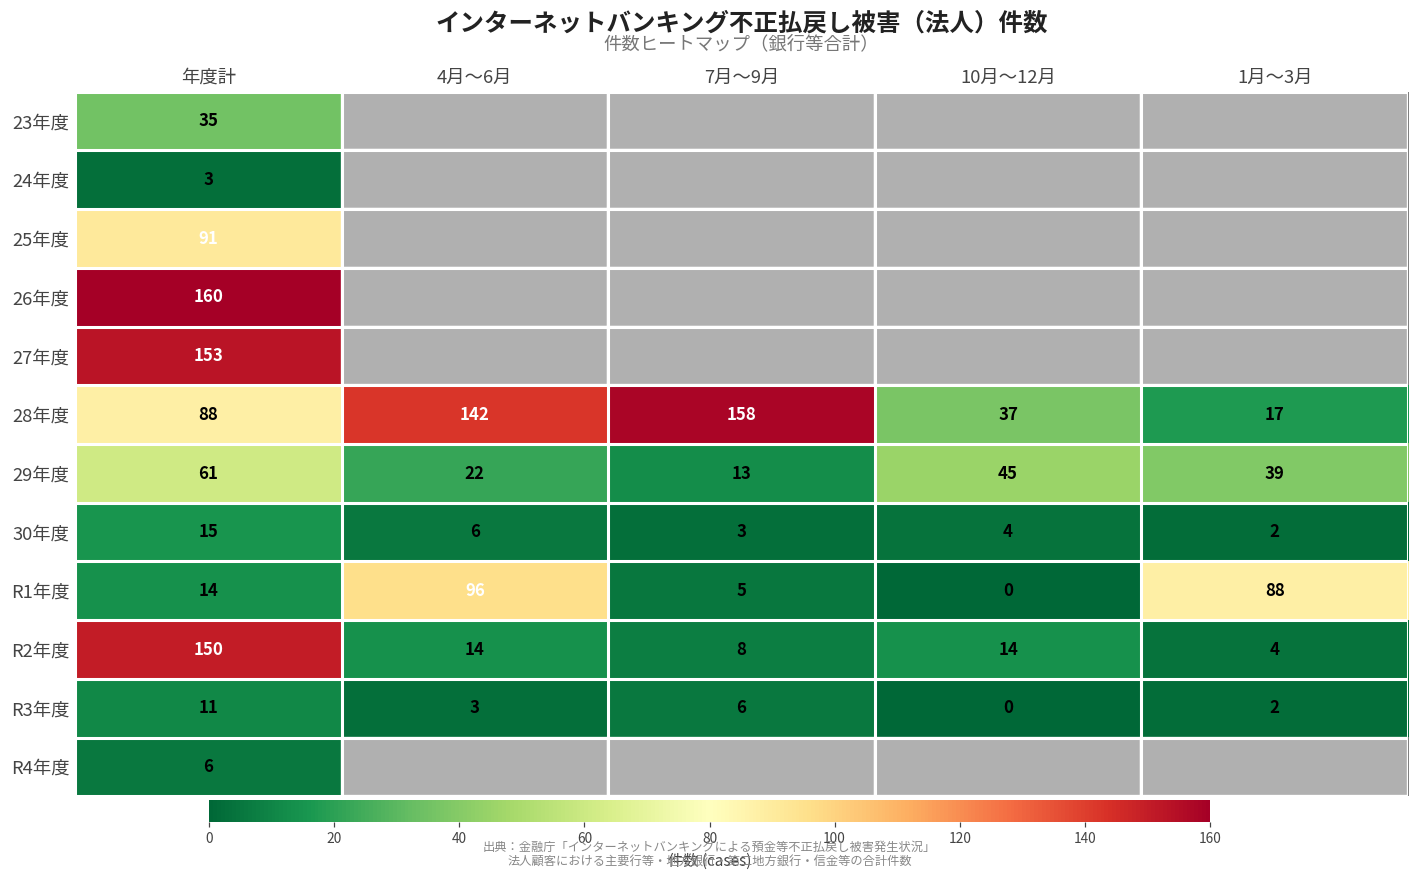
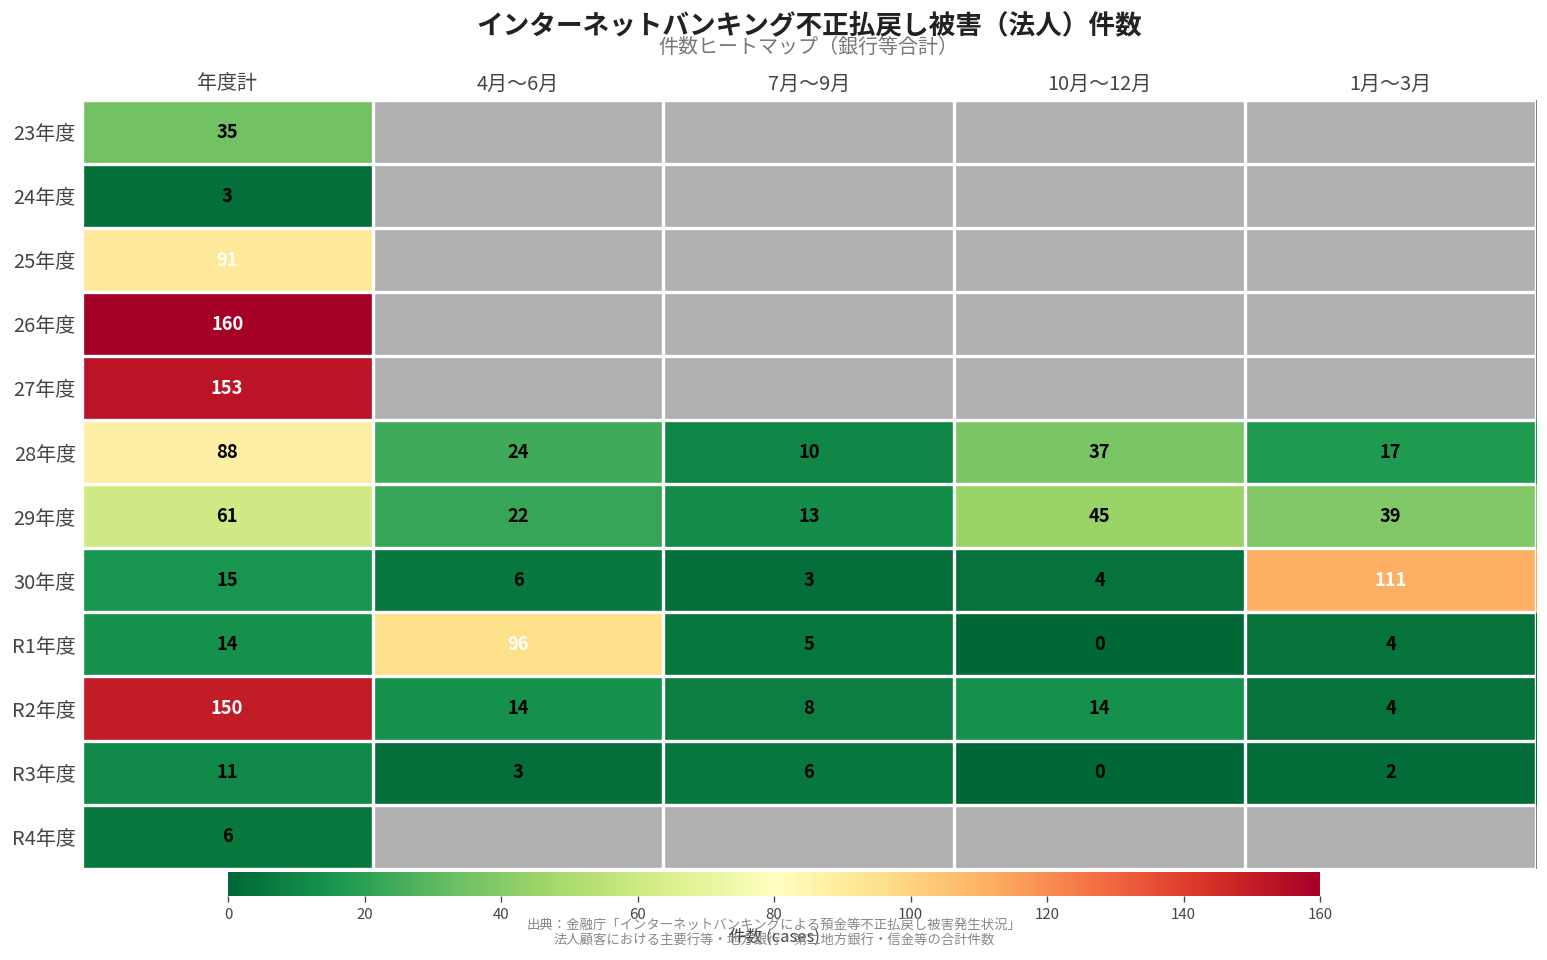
  {
    "23年度": {
      "年度計": 35
    },
    "24年度": {
      "年度計": 3
    },
    "25年度": {
      "年度計": 91
    },
    "26年度": {
      "年度計": 160
    },
    "27年度": {
      "年度計": 153
    },
    "28年度": {
      "年度計": 88,
-     "4月～6月": 142,
-     "7月～9月": 158,
+     "4月～6月": 24,
+     "7月～9月": 10,
      "10月～12月": 37,
      "1月～3月": 17
    },
    "29年度": {
      "年度計": 61,
      "4月～6月": 22,
      "7月～9月": 13,
      "10月～12月": 45,
      "1月～3月": 39
    },
    "30年度": {
      "年度計": 15,
      "4月～6月": 6,
      "7月～9月": 3,
      "10月～12月": 4,
-     "1月～3月": 2
+     "1月～3月": 111
    },
    "R1年度": {
      "年度計": 14,
      "4月～6月": 96,
      "7月～9月": 5,
      "10月～12月": 0,
-     "1月～3月": 88
+     "1月～3月": 4
    },
    "R2年度": {
      "年度計": 150,
      "4月～6月": 14,
      "7月～9月": 8,
      "10月～12月": 14,
      "1月～3月": 4
    },
    "R3年度": {
      "年度計": 11,
      "4月～6月": 3,
      "7月～9月": 6,
      "10月～12月": 0,
      "1月～3月": 2
    },
    "R4年度": {
      "年度計": 6
    }
  }
